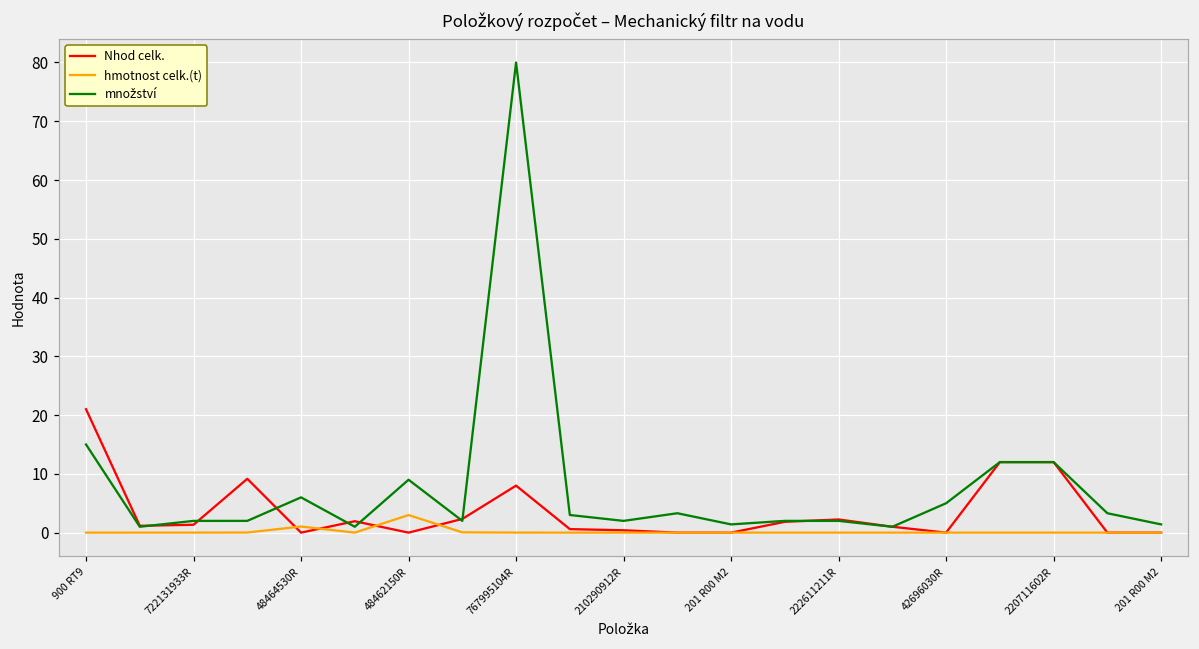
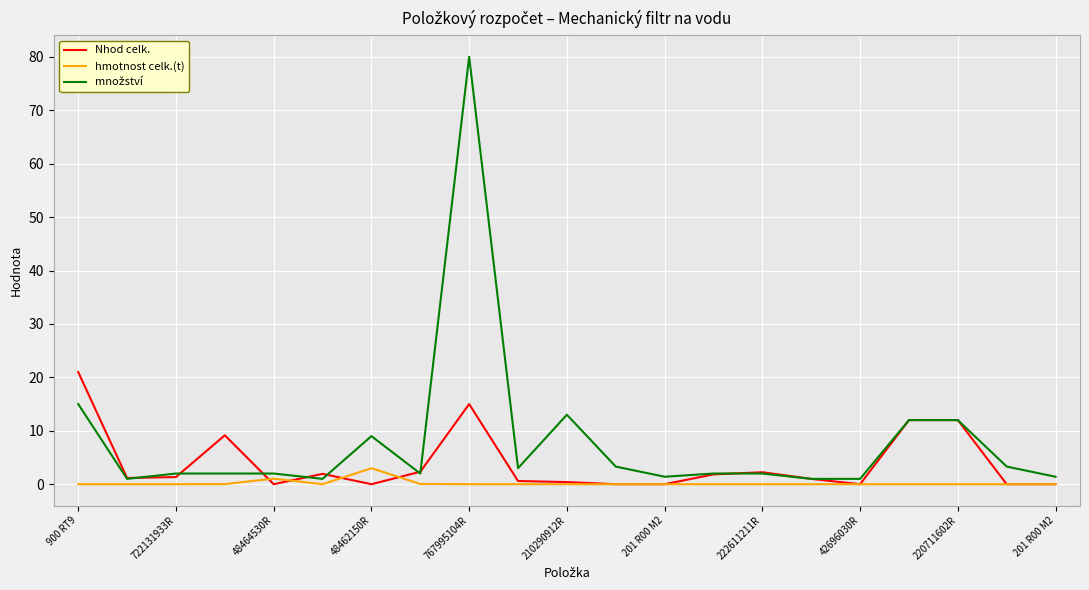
  {
    "Nhod celk.": {
      "900 RT9": 21,
      "722131933R": 1,
      "48464530R": 0,
      "48462150R": 0,
-     "767995104R": 8
+     "767995104R": 15
    },
    "hmotnost celk.(t)": {
      "900 RT9": 0,
      "722131933R": 0,
      "48464530R": 1,
      "48462150R": 3,
      "767995104R": 0,
      "222611211R": 0,
      "220711602R": 0
    },
    "množství": {
      "900 RT9": 15,
      "722131933R": 2,
-     "48464530R": 6,
+     "48464530R": 2,
      "48462150R": 9,
      "767995104R": 80,
-     "210290912R": 2,
-     "42696030R": 5
+     "210290912R": 13,
+     "42696030R": 1
    }
  }
